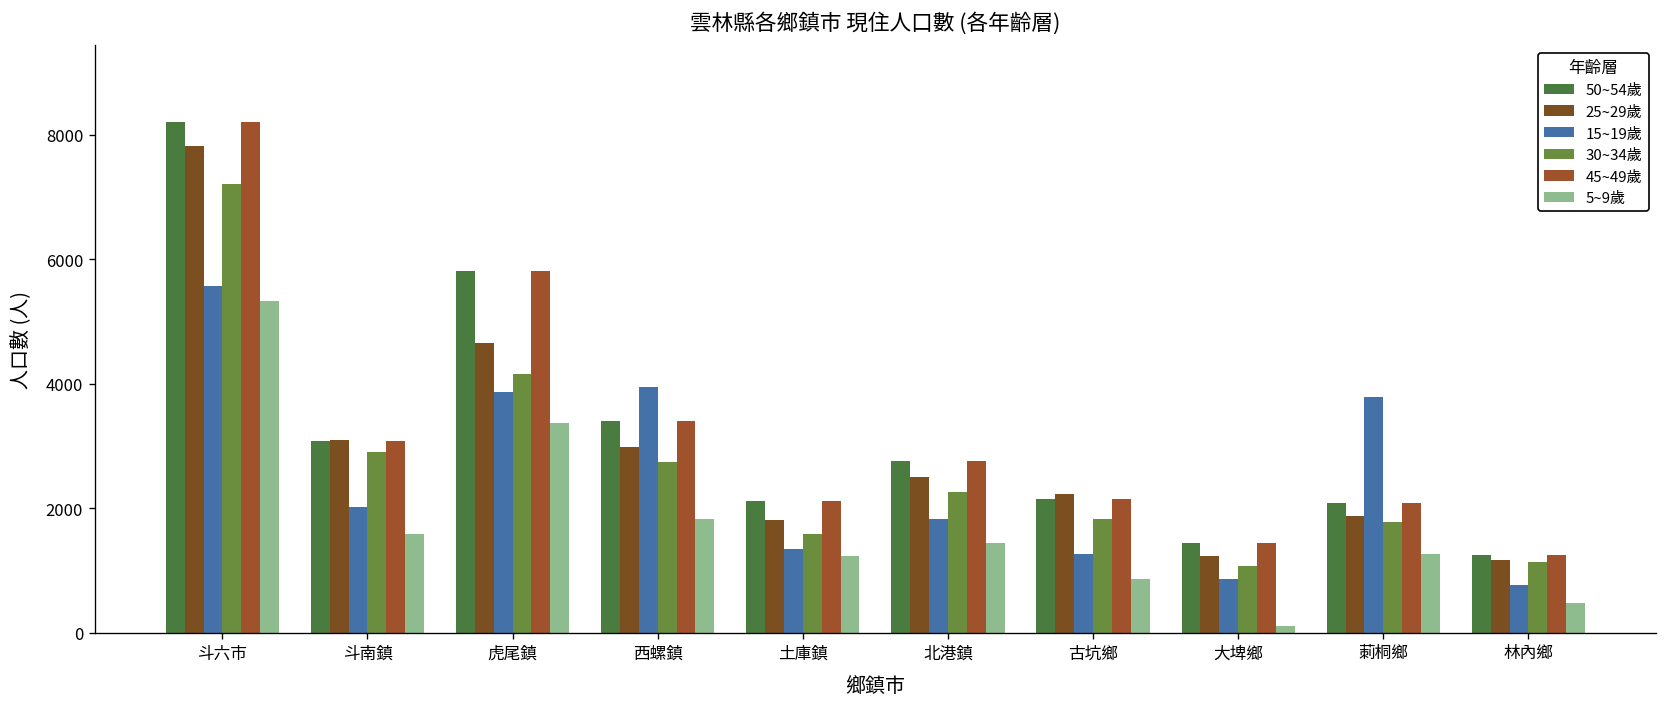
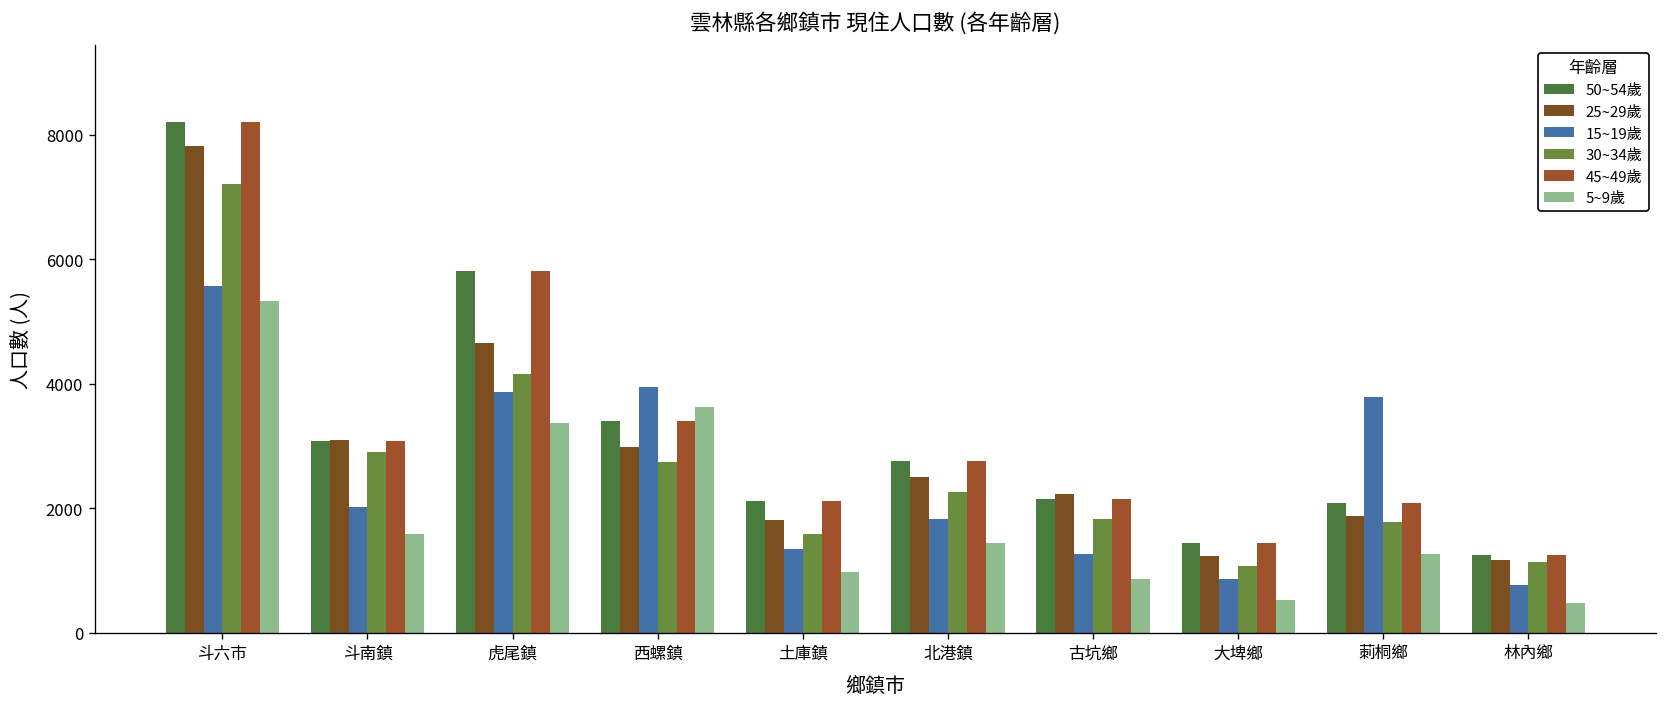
  {
    "15~19歲": {
      "斗六市": 5600,
      "斗南鎮": 2000,
      "虎尾鎮": 3900,
      "西螺鎮": 3900,
      "土庫鎮": 1400,
      "北港鎮": 1800,
      "古坑鄉": 1300,
      "大埤鄉": 900,
      "莿桐鄉": 3800,
      "林內鄉": 800
    },
    "5~9歲": {
      "斗六市": 5300,
      "斗南鎮": 1600,
      "虎尾鎮": 3400,
-     "西螺鎮": 1800,
-     "土庫鎮": 1200,
+     "西螺鎮": 3600,
+     "土庫鎮": 1000,
      "北港鎮": 1400,
      "古坑鄉": 900,
-     "大埤鄉": 100,
+     "大埤鄉": 500,
      "莿桐鄉": 1300,
      "林內鄉": 500
    }
  }
